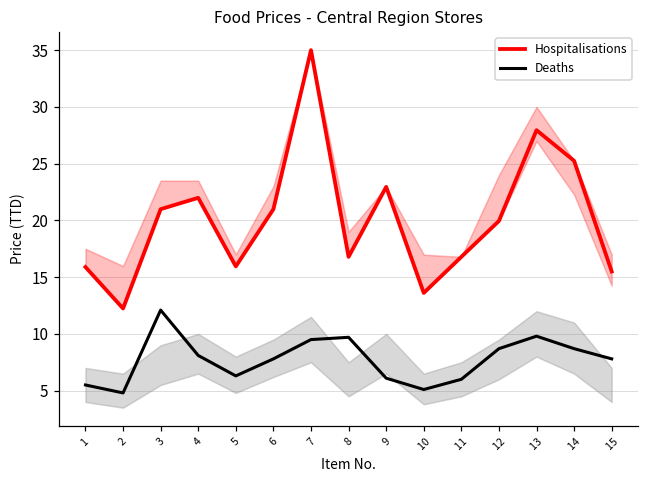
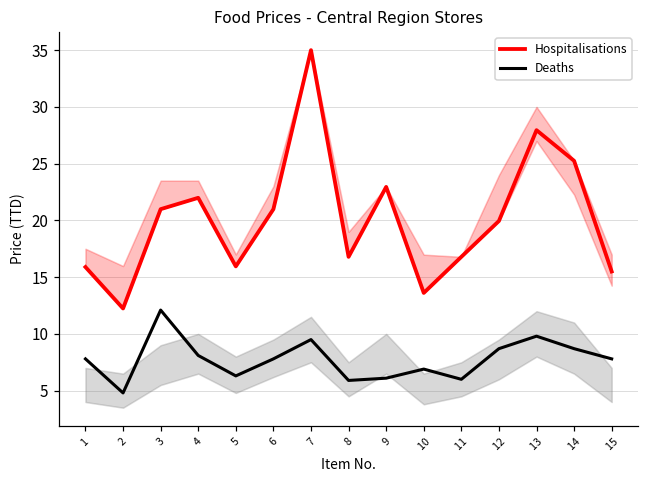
  {
    "Deaths": {
-     "1": 5.5,
+     "1": 7.8,
      "2": 4.8,
      "3": 12.1,
      "4": 8.1,
      "5": 6.3,
      "6": 7.8,
      "7": 9.5,
-     "8": 9.7,
+     "8": 5.9,
      "9": 6.1,
-     "10": 5.1,
+     "10": 6.9,
      "11": 6.0,
      "12": 8.7,
      "13": 9.8,
      "14": 8.7,
      "15": 7.8
    }
  }
